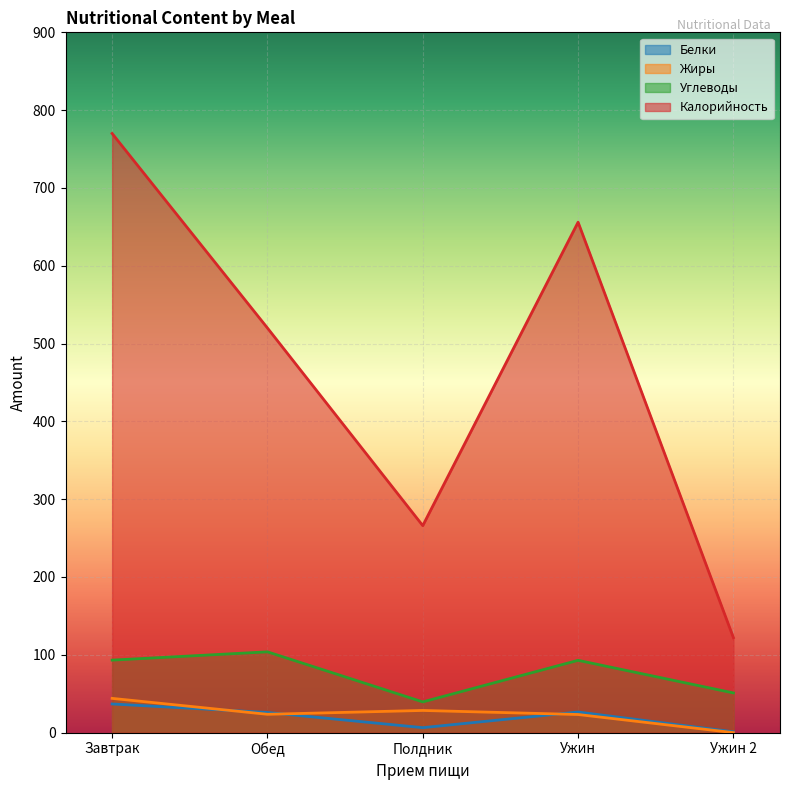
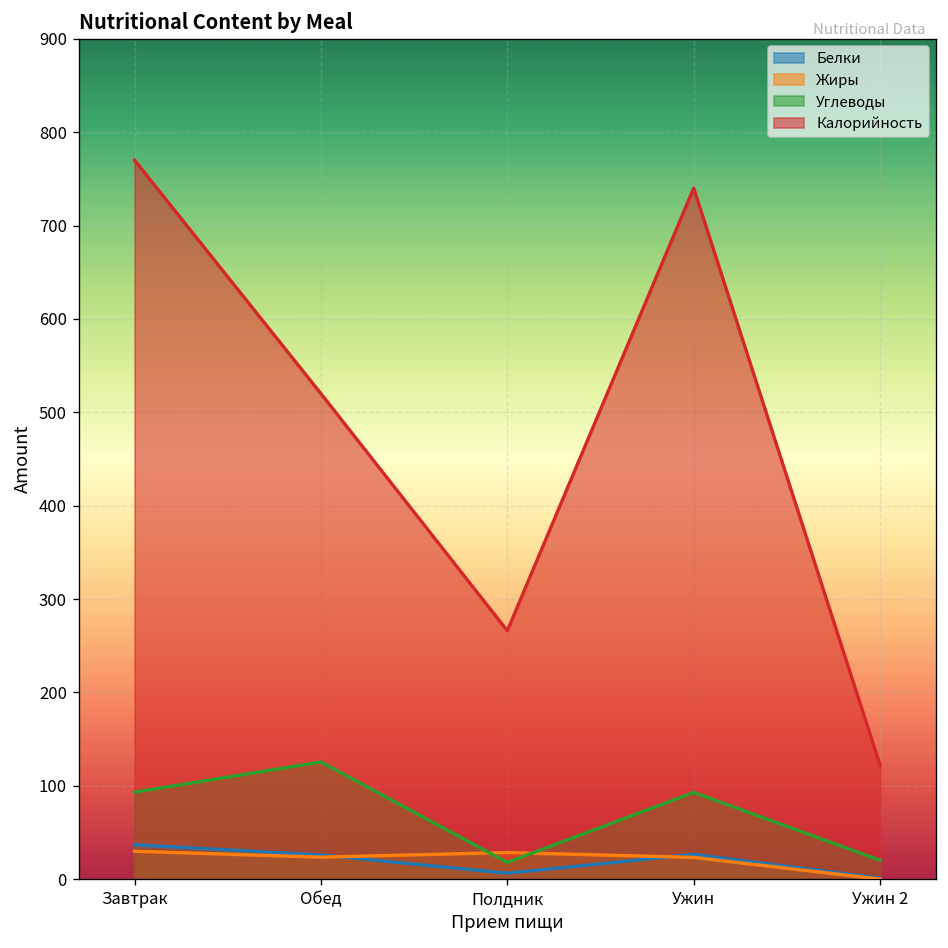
  {
    "Белки": {
      "Завтрак": 40,
      "Полдник": 10
    },
    "Жиры": {
-     "Завтрак": 40,
+     "Завтрак": 30,
      "Полдник": 30
    },
    "Углеводы": {
      "Завтрак": 90,
-     "Обед": 100,
-     "Полдник": 40,
+     "Обед": 130,
+     "Полдник": 20,
      "Ужин": 90,
-     "Ужин 2": 50
+     "Ужин 2": 20
    },
    "Калорийность": {
      "Завтрак": 770,
      "Обед": 520,
      "Полдник": 270,
-     "Ужин": 660,
+     "Ужин": 740,
      "Ужин 2": 120
    }
  }
